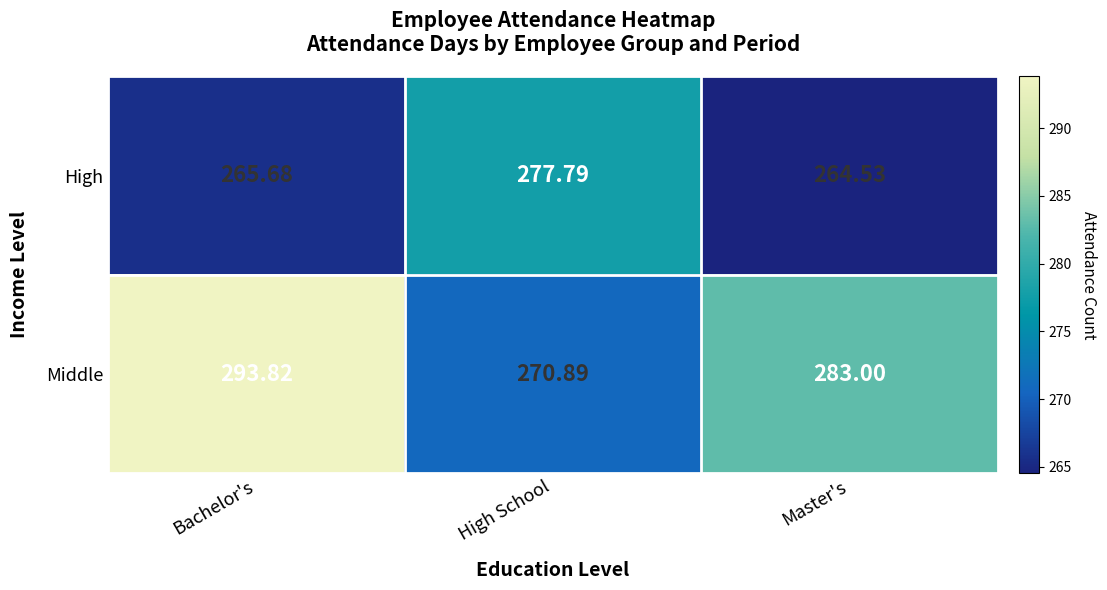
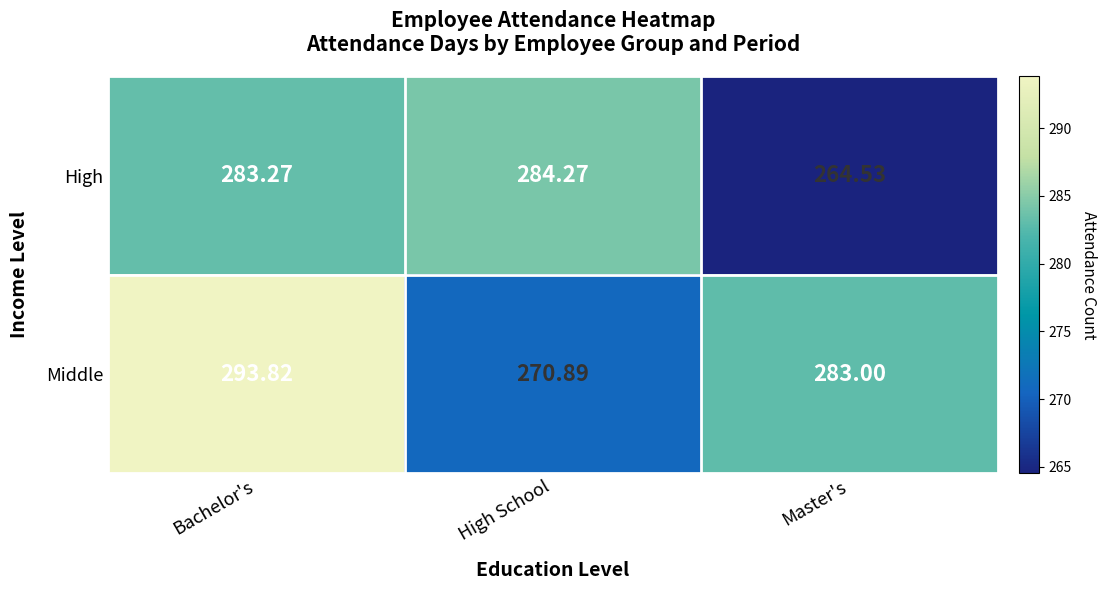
  {
    "High": {
-     "Bachelor's": 265.68,
-     "High School": 277.79,
+     "Bachelor's": 283.27,
+     "High School": 284.27,
      "Master's": 264.53
    },
    "Middle": {
      "Bachelor's": 293.82,
      "High School": 270.89,
      "Master's": 283.00
    }
  }
